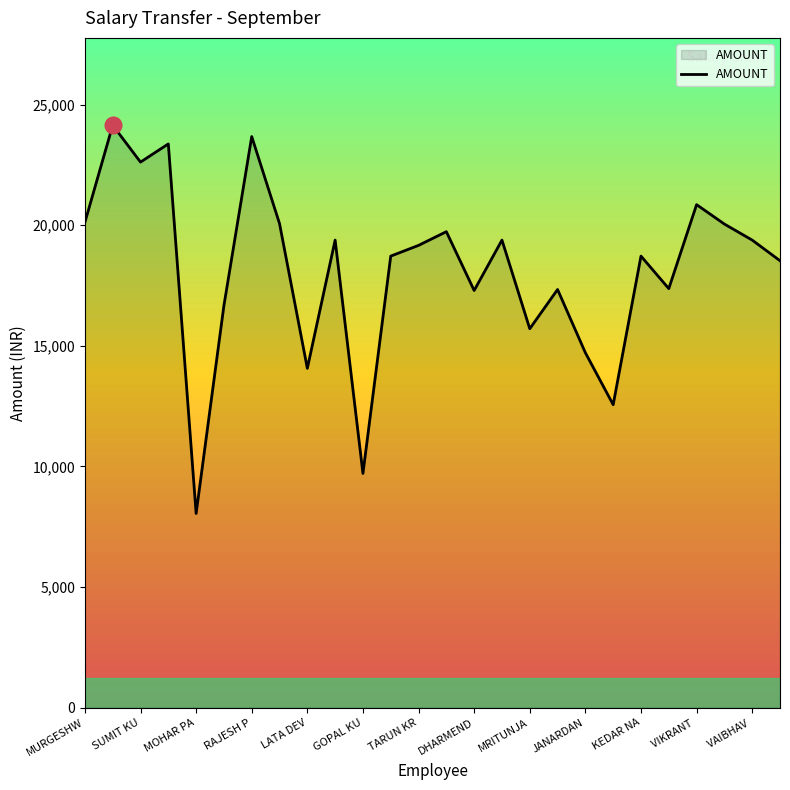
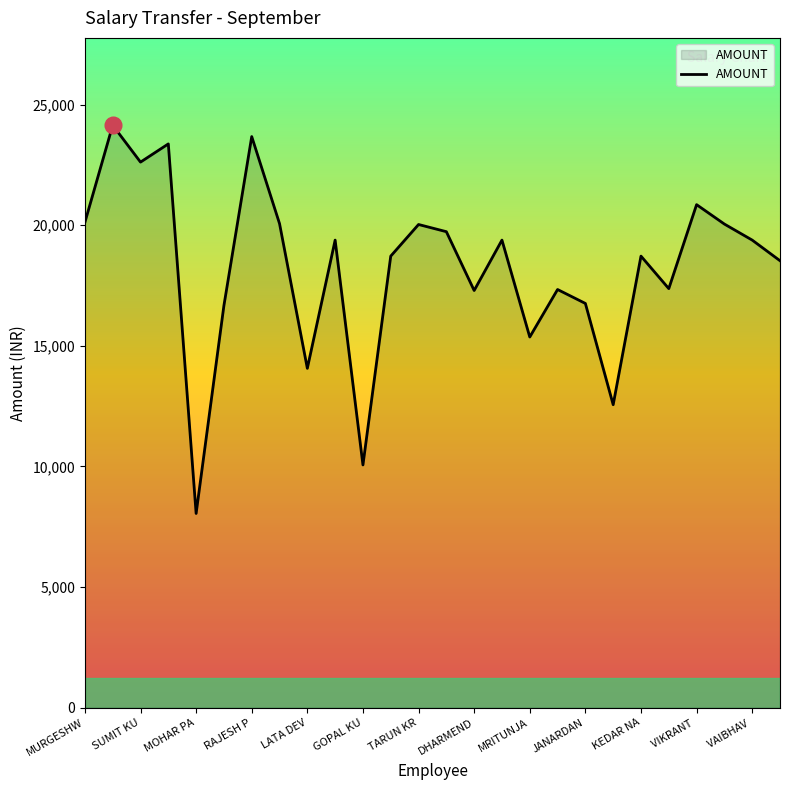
  {
    "AMOUNT": {
      "MURGESHW": "20,100",
      "SUMIT KU": "22,600",
      "MOHAR PA": "8,000",
      "RAJESH P": "23,700",
      "LATA DEV": "14,100",
-     "GOPAL KU": "9,700",
-     "TARUN KR": "19,200",
+     "GOPAL KU": "10,100",
+     "TARUN KR": "20,000",
      "DHARMEND": "17,300",
-     "MRITUNJA": "15,700",
-     "JANARDAN": "14,700",
+     "MRITUNJA": "15,400",
+     "JANARDAN": "16,800",
      "KEDAR NA": "18,700",
      "VIKRANT": "20,900",
      "VAIBHAV": "19,400"
    }
  }
